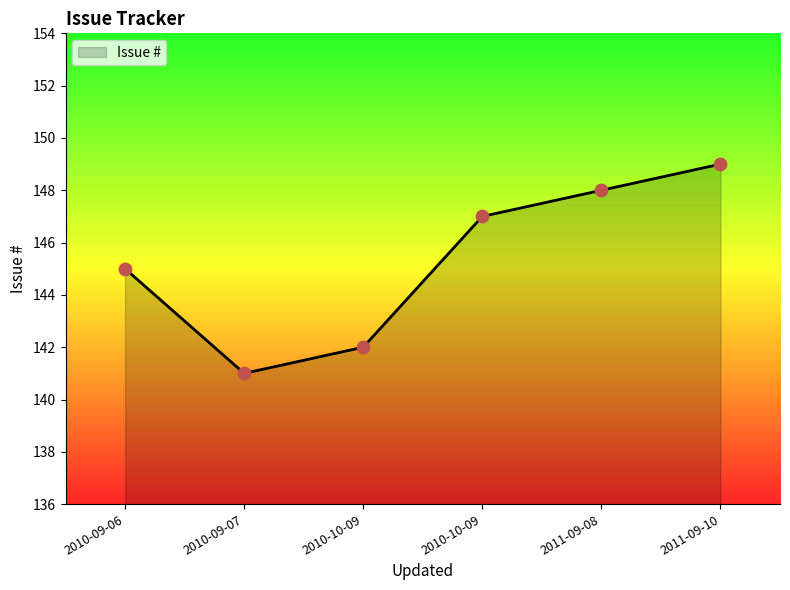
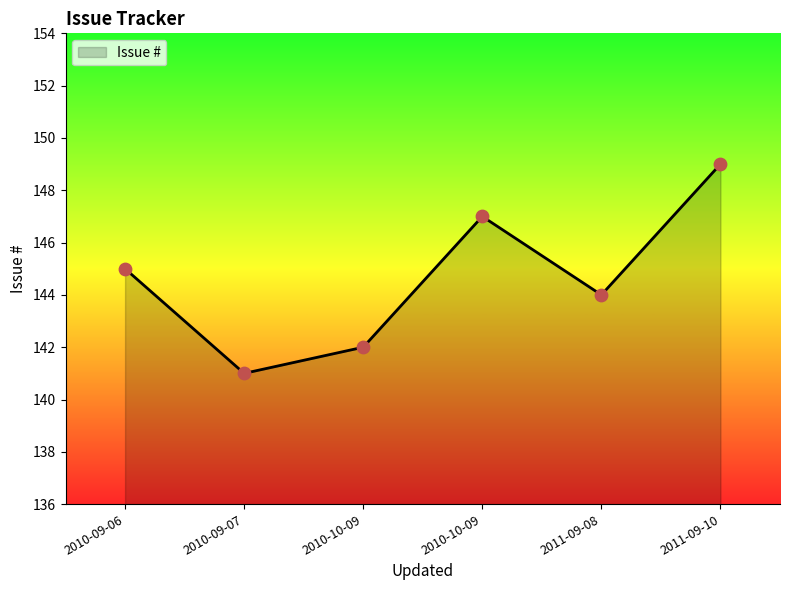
  {
    "2010-09-06": 145,
    "2010-09-07": 141,
-   "2011-09-08": 148,
+   "2011-09-08": 144,
    "2011-09-10": 149
  }
